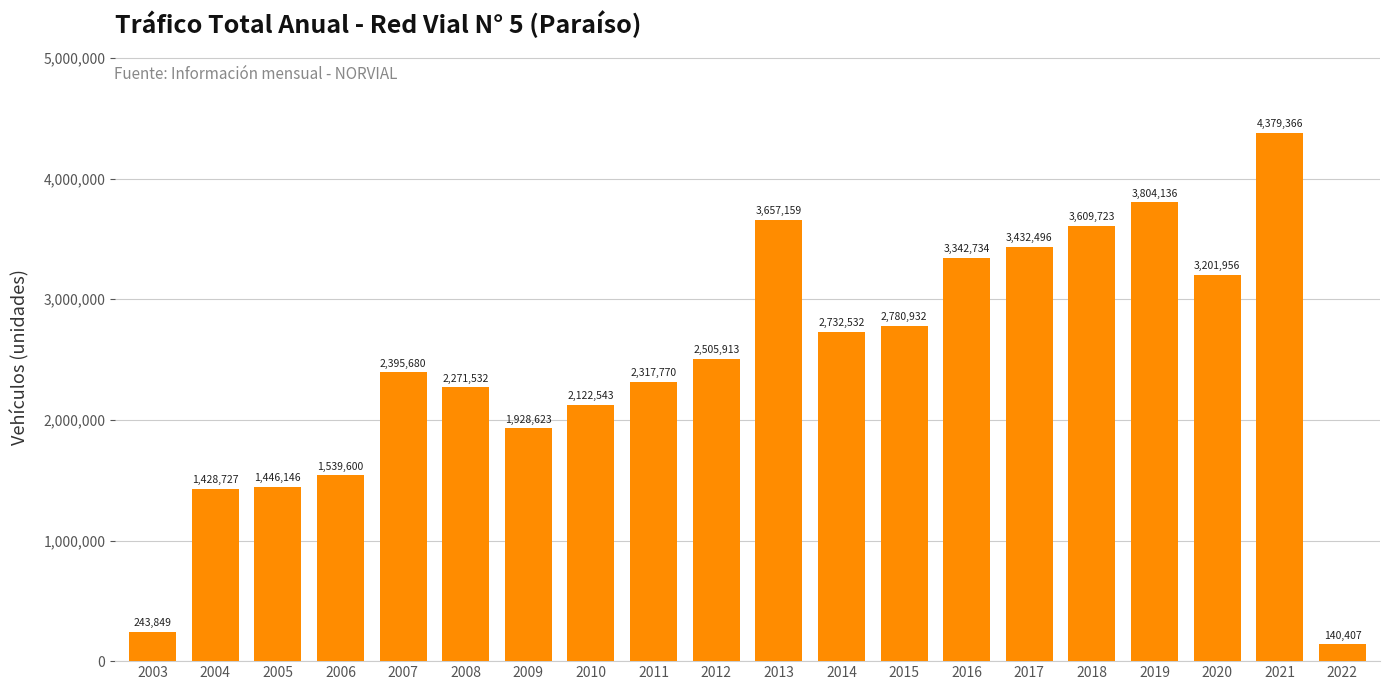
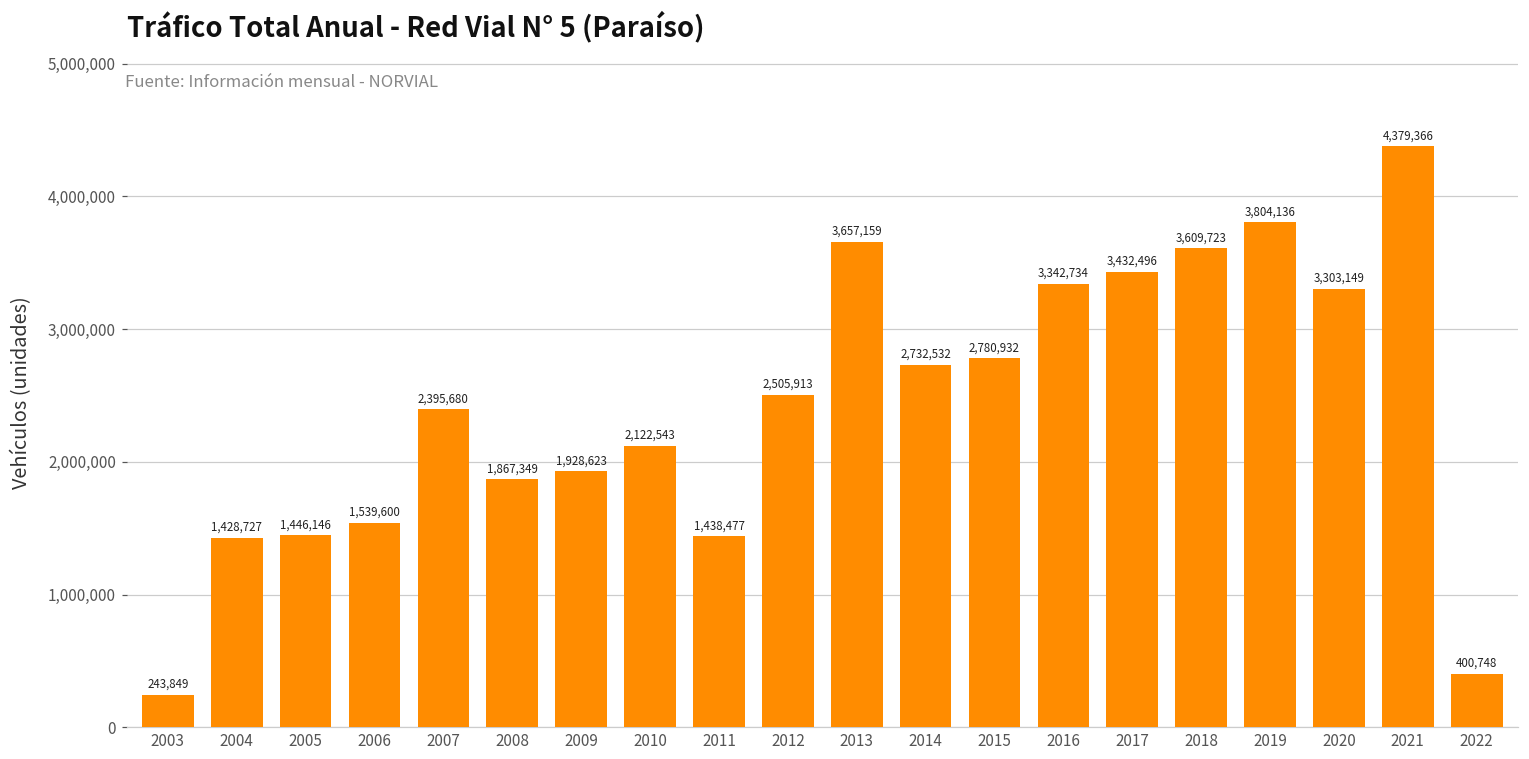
  {
    "2003": "243,849",
    "2004": "1,428,727",
    "2005": "1,446,146",
    "2006": "1,539,600",
    "2007": "2,395,680",
-   "2008": "2,271,532",
+   "2008": "1,867,349",
    "2009": "1,928,623",
    "2010": "2,122,543",
-   "2011": "2,317,770",
+   "2011": "1,438,477",
    "2012": "2,505,913",
    "2013": "3,657,159",
    "2014": "2,732,532",
    "2015": "2,780,932",
    "2016": "3,342,734",
    "2017": "3,432,496",
    "2018": "3,609,723",
    "2019": "3,804,136",
-   "2020": "3,201,956",
+   "2020": "3,303,149",
    "2021": "4,379,366",
-   "2022": "140,407"
+   "2022": "400,748"
  }
